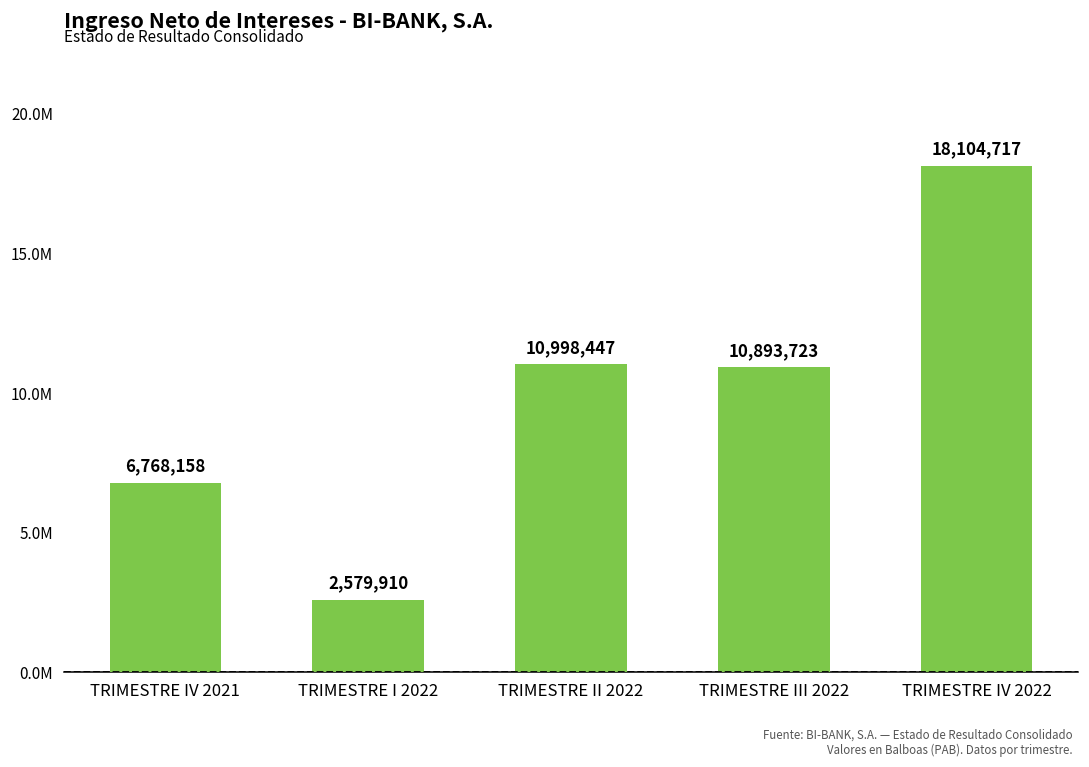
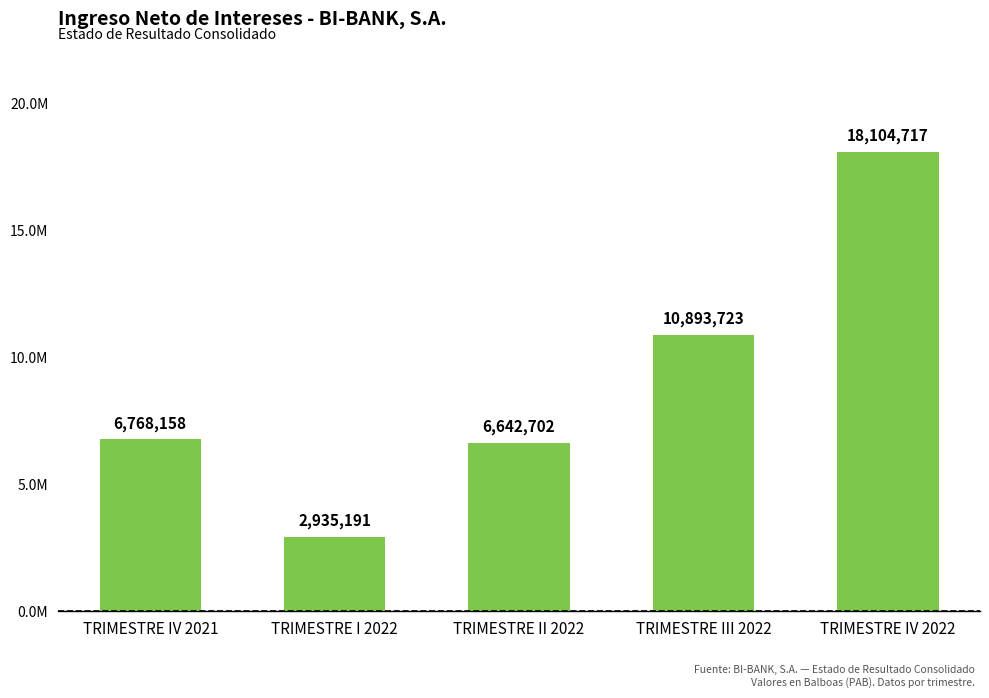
  {
    "TRIMESTRE IV 2021": "6,768,158",
-   "TRIMESTRE I 2022": "2,579,910",
-   "TRIMESTRE II 2022": "10,998,447",
+   "TRIMESTRE I 2022": "2,935,191",
+   "TRIMESTRE II 2022": "6,642,702",
    "TRIMESTRE III 2022": "10,893,723",
    "TRIMESTRE IV 2022": "18,104,717"
  }
